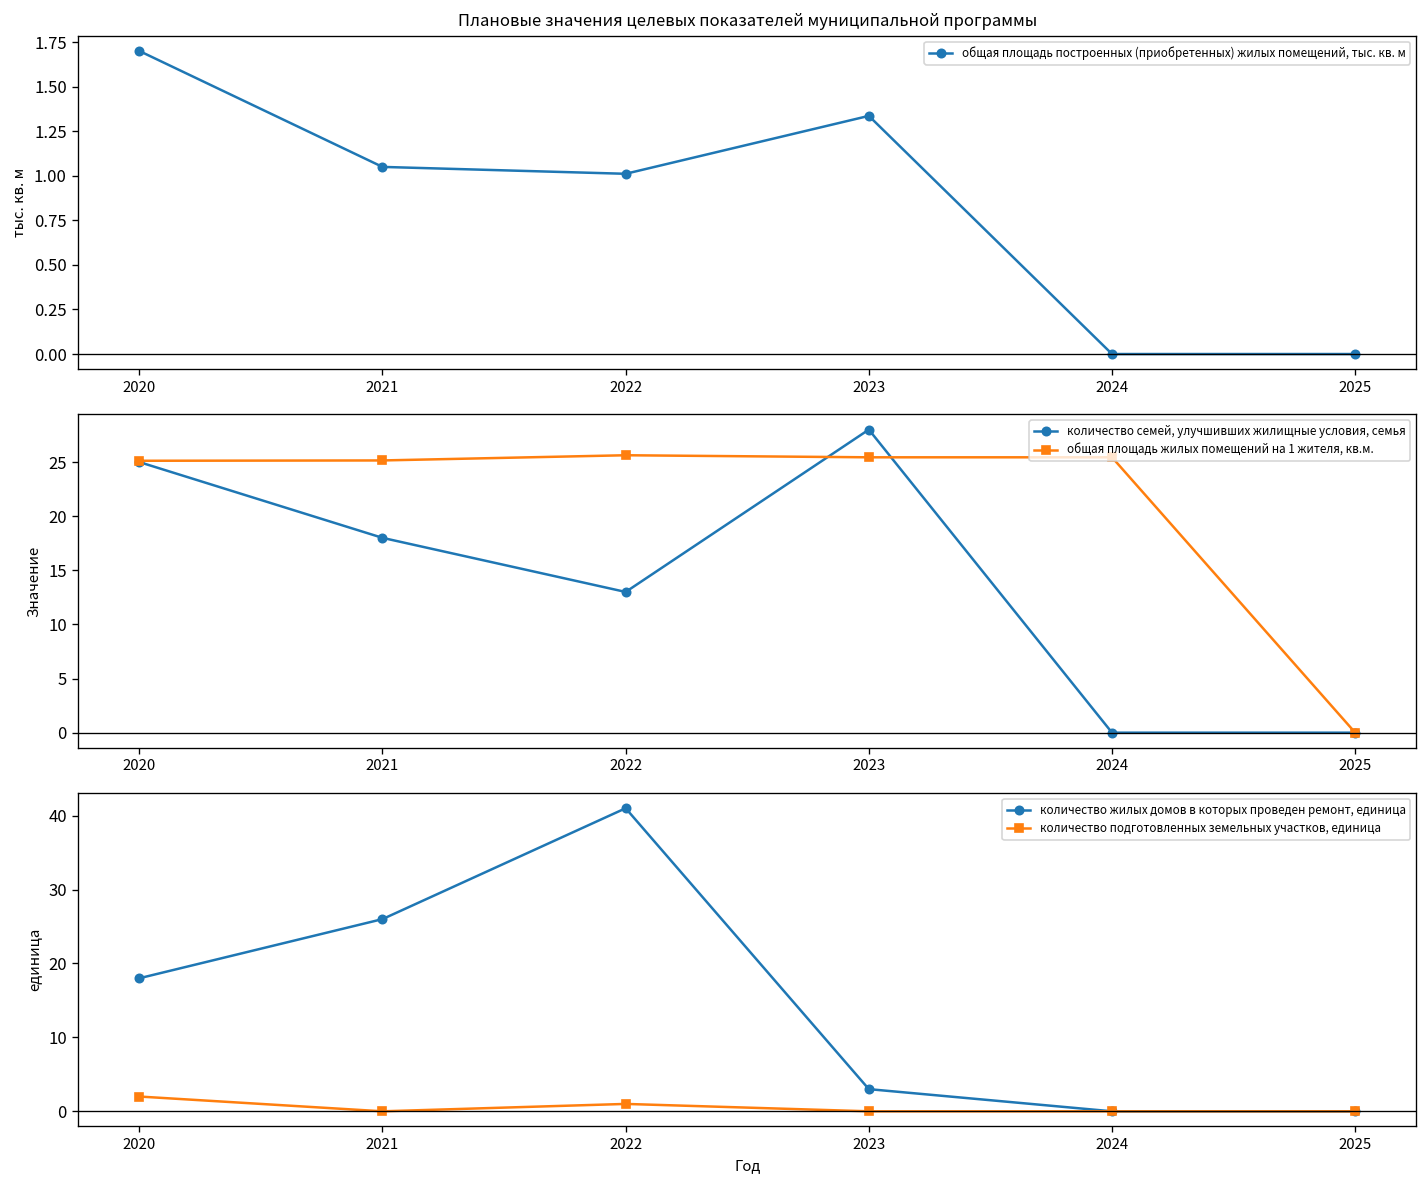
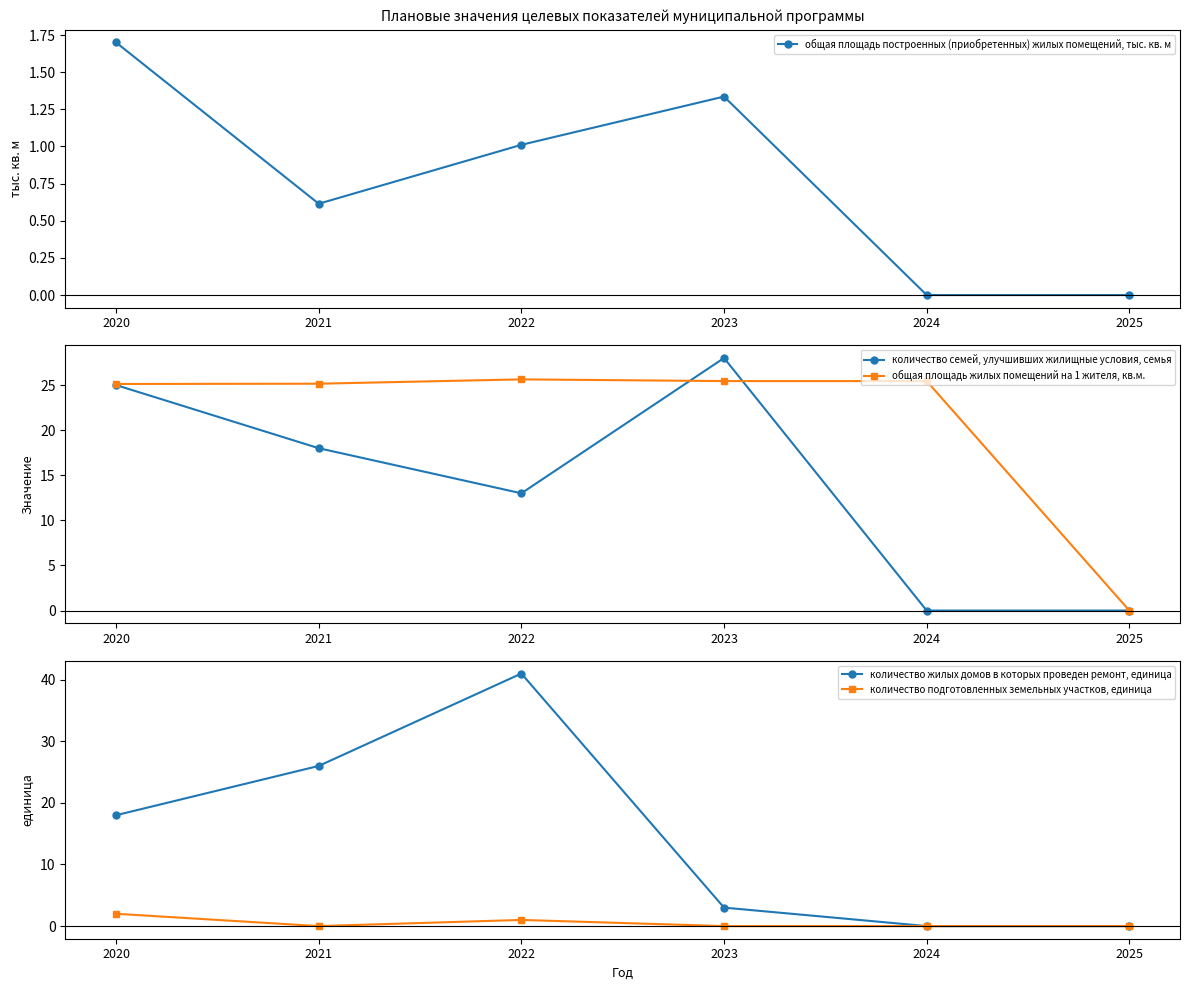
  {
    "Плановые значения целевых показателей муниципальной программы": {
      "2020": 1.70,
-     "2021": 1.05,
+     "2021": 0.61,
      "2022": 1.01,
      "2023": 1.34,
      "2024": 0.00,
      "2025": 0.00
    }
  }
